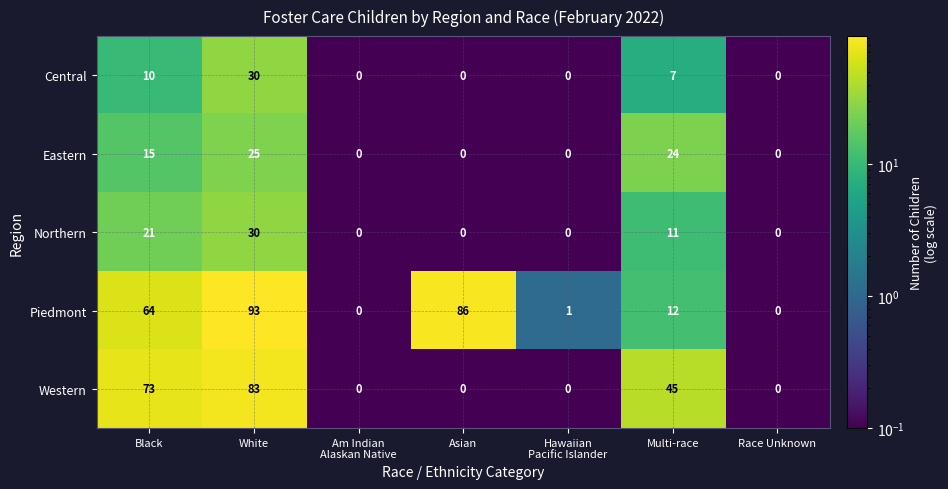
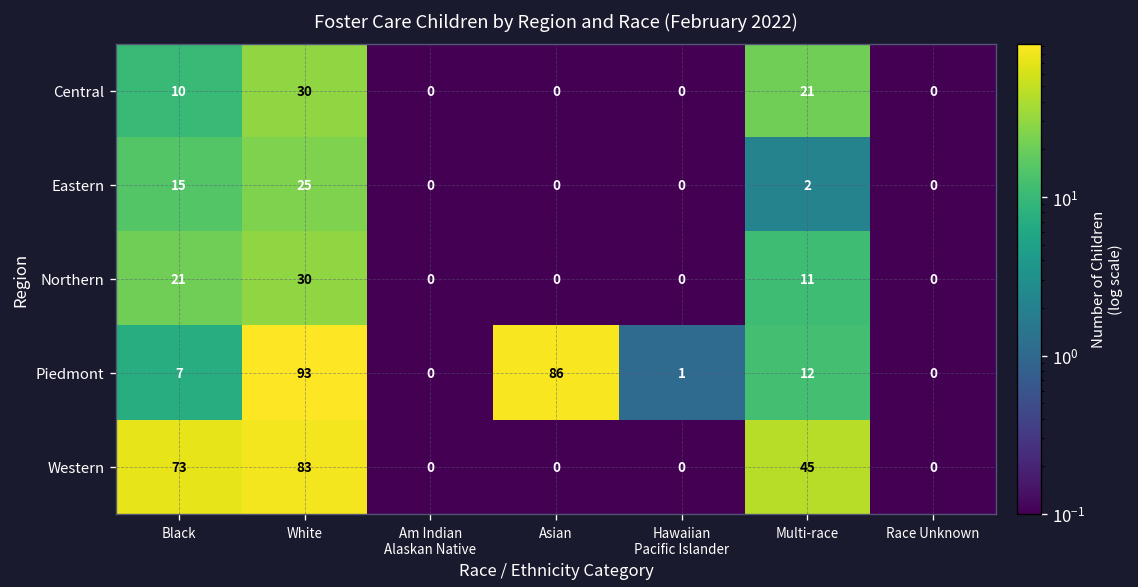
  {
    "Central": {
      "Black": 10,
      "White": 30,
      "Am Indian Alaskan Native": 0,
      "Asian": 0,
      "Hawaiian Pacific Islander": 0,
-     "Multi-race": 7,
+     "Multi-race": 21,
      "Race Unknown": 0
    },
    "Eastern": {
      "Black": 15,
      "White": 25,
      "Am Indian Alaskan Native": 0,
      "Asian": 0,
      "Hawaiian Pacific Islander": 0,
-     "Multi-race": 24,
+     "Multi-race": 2,
      "Race Unknown": 0
    },
    "Northern": {
      "Black": 21,
      "White": 30,
      "Am Indian Alaskan Native": 0,
      "Asian": 0,
      "Hawaiian Pacific Islander": 0,
      "Multi-race": 11,
      "Race Unknown": 0
    },
    "Piedmont": {
-     "Black": 64,
+     "Black": 7,
      "White": 93,
      "Am Indian Alaskan Native": 0,
      "Asian": 86,
      "Hawaiian Pacific Islander": 1,
      "Multi-race": 12,
      "Race Unknown": 0
    },
    "Western": {
      "Black": 73,
      "White": 83,
      "Am Indian Alaskan Native": 0,
      "Asian": 0,
      "Hawaiian Pacific Islander": 0,
      "Multi-race": 45,
      "Race Unknown": 0
    }
  }
